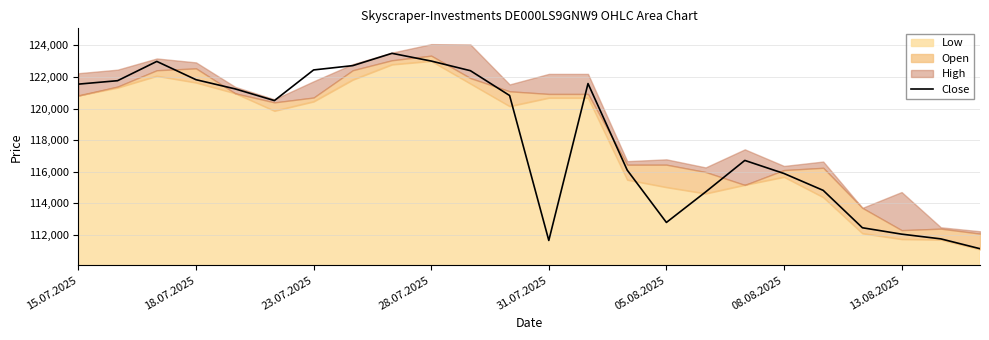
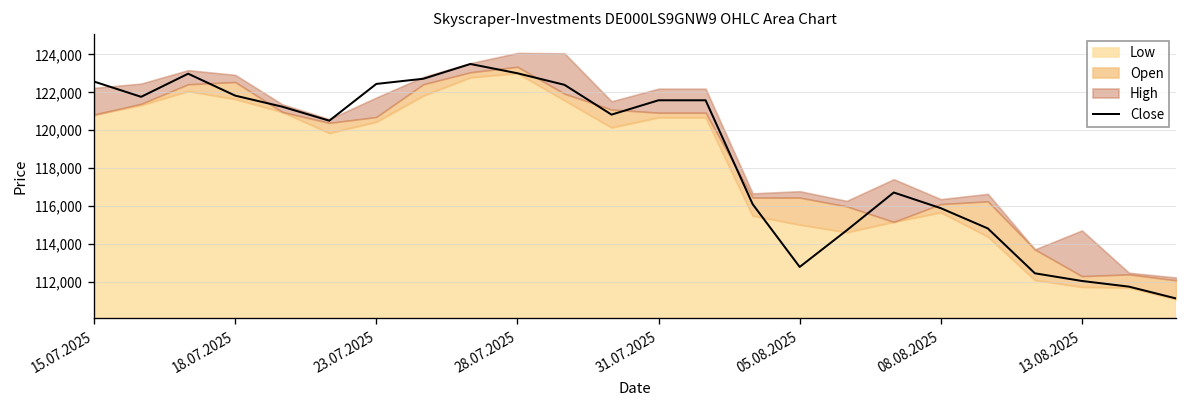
  {
    "Close": {
-     "15.07.2025": "121,500",
+     "15.07.2025": "122,600",
      "18.07.2025": "121,800",
      "23.07.2025": "122,400",
-     "31.07.2025": "111,700",
+     "31.07.2025": "121,600",
      "05.08.2025": "112,800",
      "08.08.2025": "115,900",
      "13.08.2025": "112,100"
    }
  }
